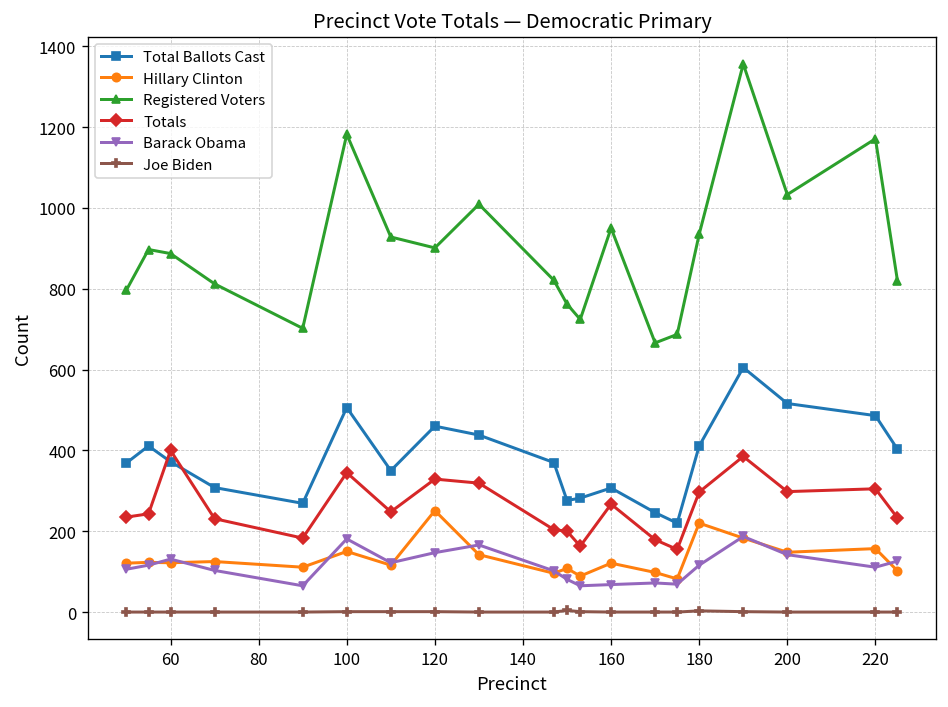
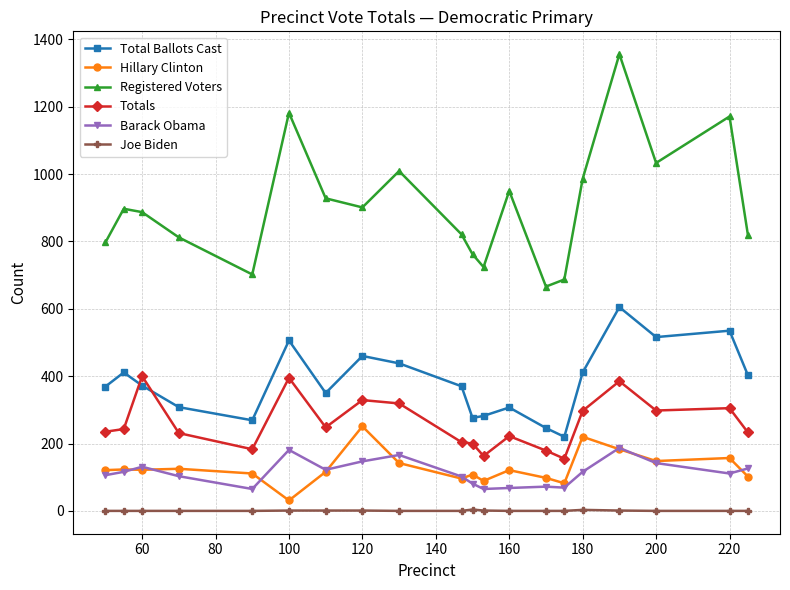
  {
    "Total Ballots Cast": {
      "60": 370,
      "100": 510,
      "120": 460,
      "160": 310,
      "180": 410,
      "200": 520,
-     "220": 490
+     "220": 540
    },
    "Hillary Clinton": {
      "60": 120,
-     "100": 150,
+     "100": 30,
      "120": 250,
      "160": 120,
      "180": 220,
      "220": 160
    },
    "Registered Voters": {
      "60": 890,
      "100": 1180,
      "120": 900,
      "160": 950,
-     "180": 940,
+     "180": 990,
      "200": 1030,
      "220": 1170
    },
    "Totals": {
      "60": 400,
-     "100": 350,
+     "100": 400,
      "120": 330,
-     "160": 270,
+     "160": 220,
      "180": 300,
      "200": 300,
      "220": 310
    },
    "Barack Obama": {
      "60": 130,
      "100": 180,
      "120": 150,
      "160": 70,
      "180": 120,
      "220": 110
    },
    "Joe Biden": {
      "60": 0,
      "100": 0,
      "120": 0,
      "160": 0,
      "180": 0,
      "200": 0,
      "220": 0
    }
  }
